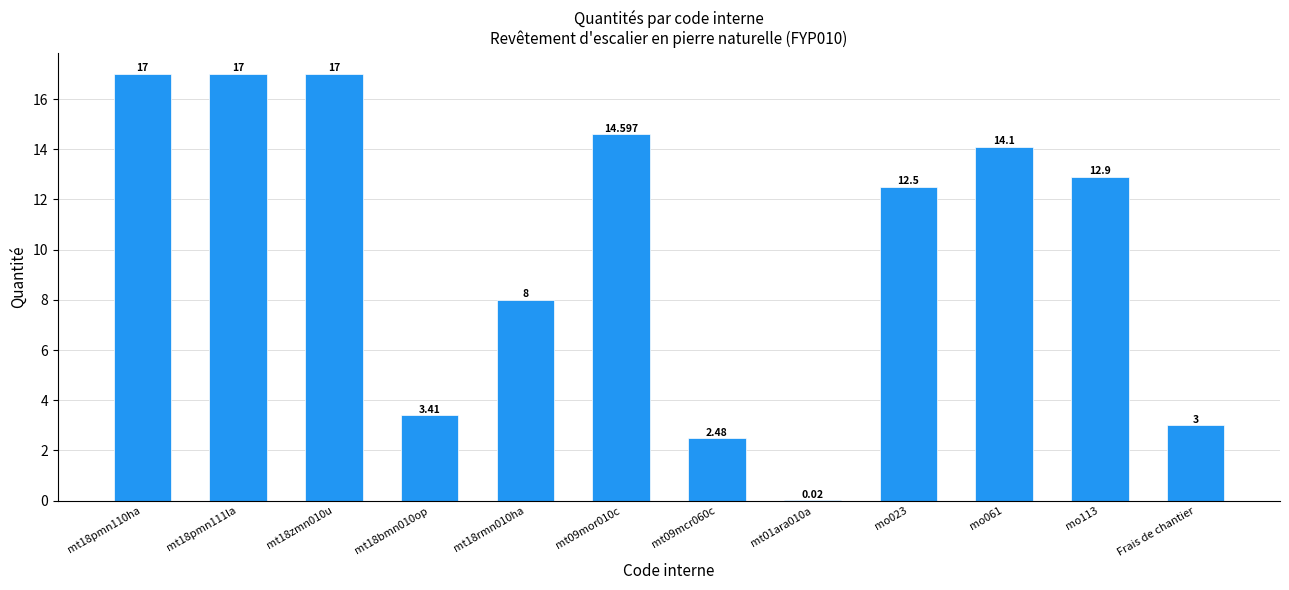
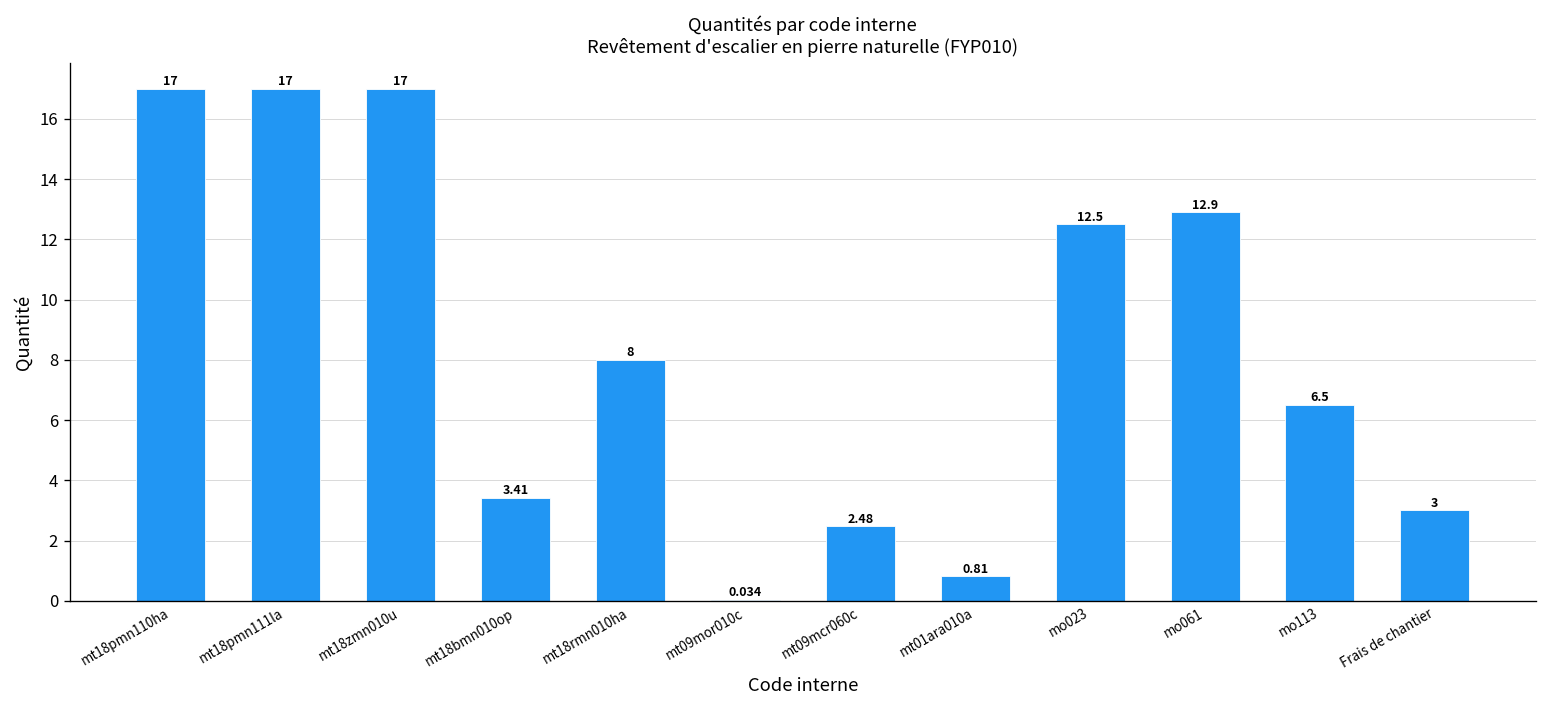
  {
    "mt18pmn110ha": 17,
    "mt18pmn111la": 17,
    "mt18zmn010u": 17,
    "mt18bmn010op": 3.41,
    "mt18rmn010ha": 8,
-   "mt09mor010c": 14.597,
+   "mt09mor010c": 0.034,
    "mt09mcr060c": 2.48,
-   "mt01ara010a": 0.02,
+   "mt01ara010a": 0.81,
    "mo023": 12.5,
-   "mo061": 14.1,
-   "mo113": 12.9,
+   "mo061": 12.9,
+   "mo113": 6.5,
    "Frais de chantier": 3
  }
